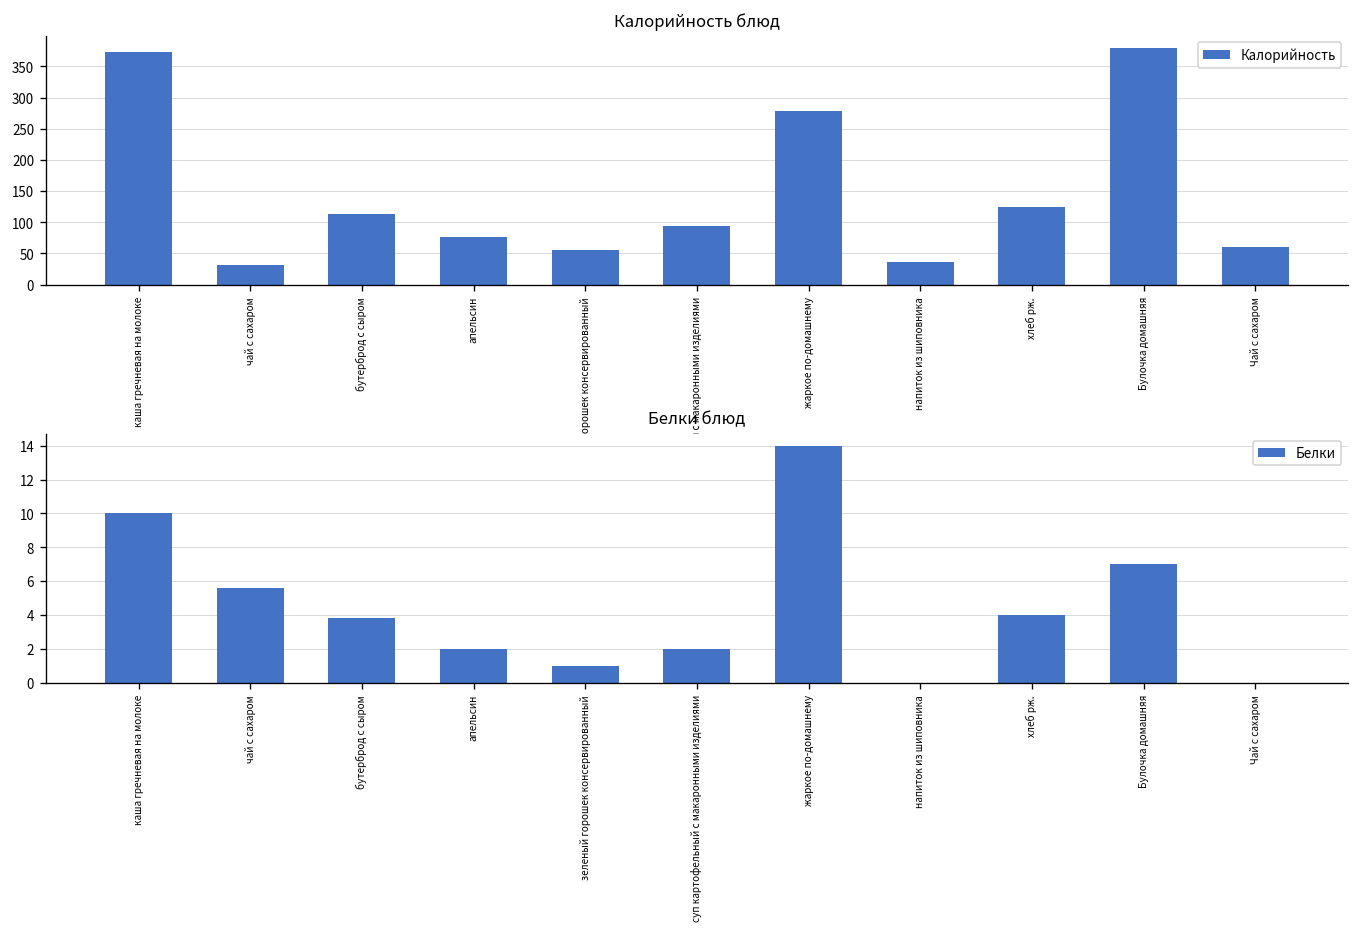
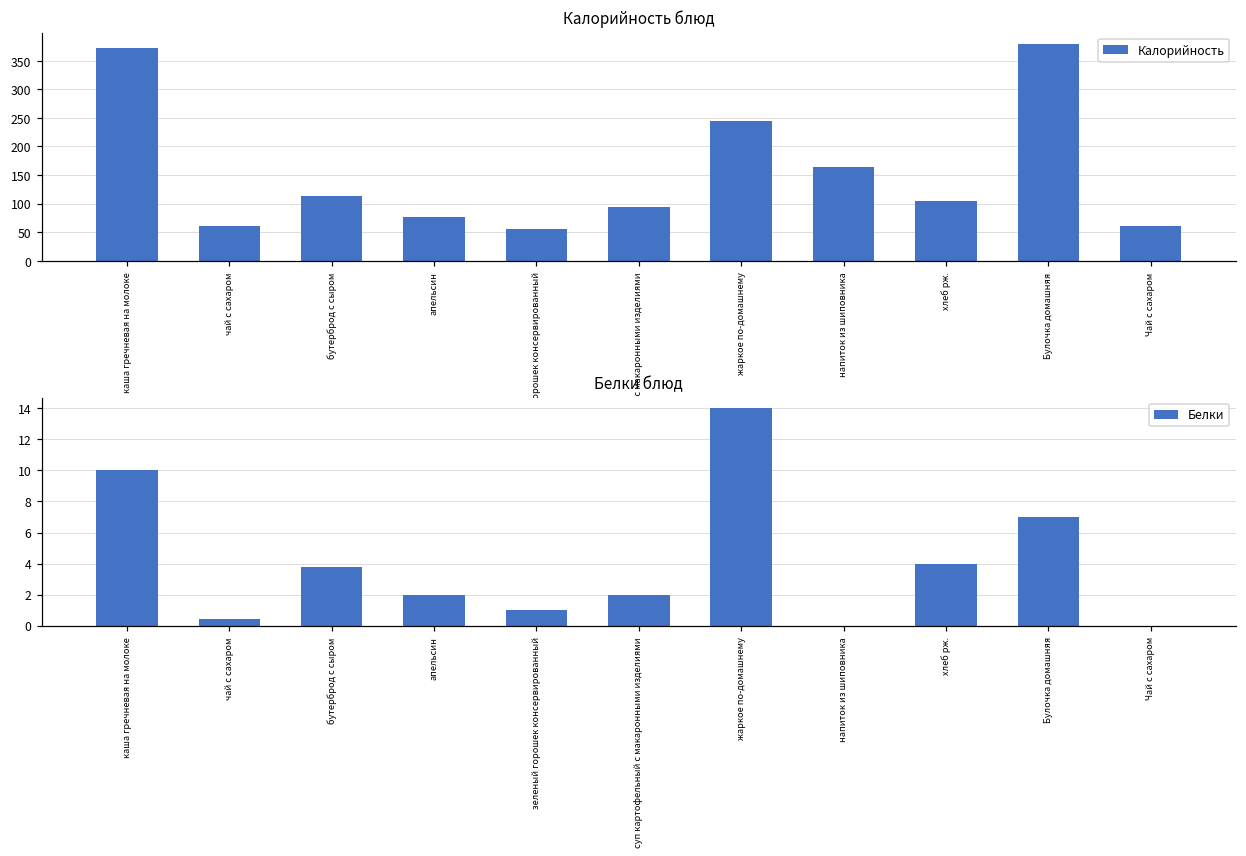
  {
    "Калорийность блюд": {
      "каша гречневая на молоке": 370,
-     "чай с сахаром": 30,
+     "чай с сахаром": 60,
      "бутерброд с сыром": 110,
      "апельсин": 80,
-     "жаркое по-домашнему": 280,
-     "напиток из шиповника": 40,
-     "хлеб рж.": 130,
+     "жаркое по-домашнему": 240,
+     "напиток из шиповника": 160,
+     "хлеб рж.": 100,
      "Булочка домашняя": 380,
      "Чай с сахаром": 60
    },
    "Белки блюд": {
      "каша гречневая на молоке": 10.0,
-     "чай с сахаром": 5.6,
+     "чай с сахаром": 0.4,
      "бутерброд с сыром": 3.8,
      "апельсин": 2.0,
      "зеленый горошек консервированный": 1.0,
      "суп картофельный с макаронными изделиями": 2.0,
      "жаркое по-домашнему": 14.0,
      "напиток из шиповника": 0.0,
      "хлеб рж.": 4.0,
      "Булочка домашняя": 7.0,
      "Чай с сахаром": 0.0
    }
  }
